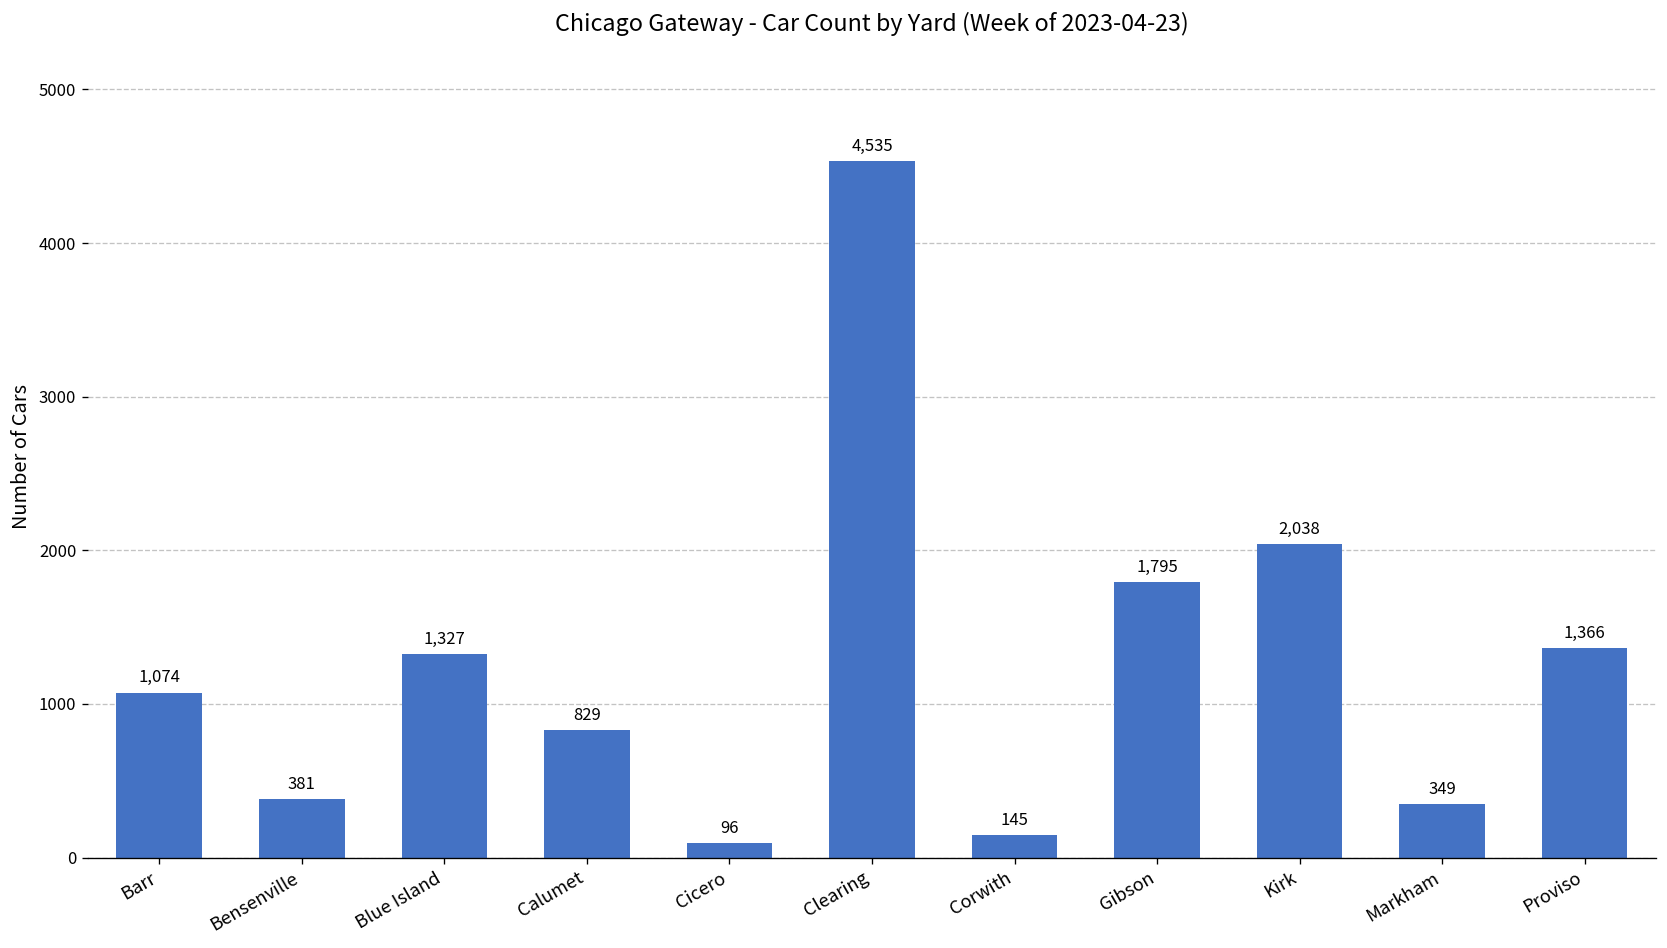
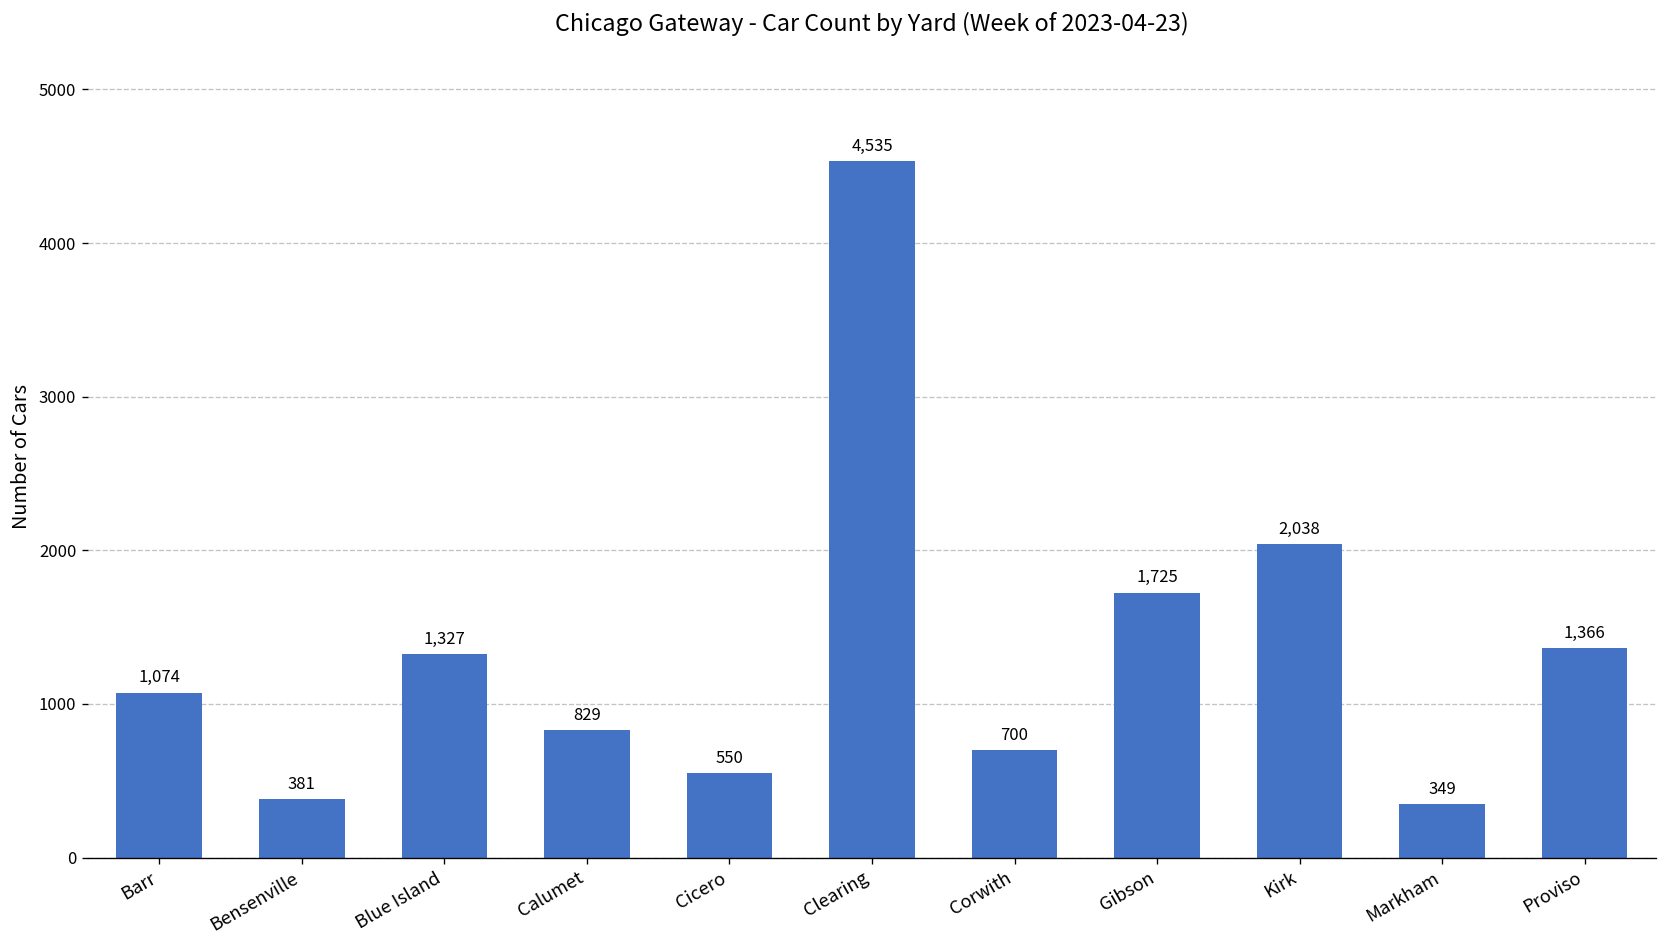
  {
    "Barr": "1,074",
    "Bensenville": "381",
    "Blue Island": "1,327",
    "Calumet": "829",
-   "Cicero": "96",
+   "Cicero": "550",
    "Clearing": "4,535",
-   "Corwith": "145",
-   "Gibson": "1,795",
+   "Corwith": "700",
+   "Gibson": "1,725",
    "Kirk": "2,038",
    "Markham": "349",
    "Proviso": "1,366"
  }
